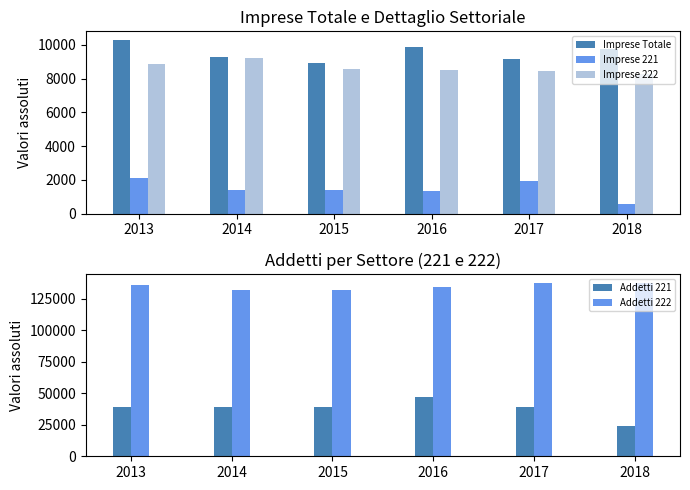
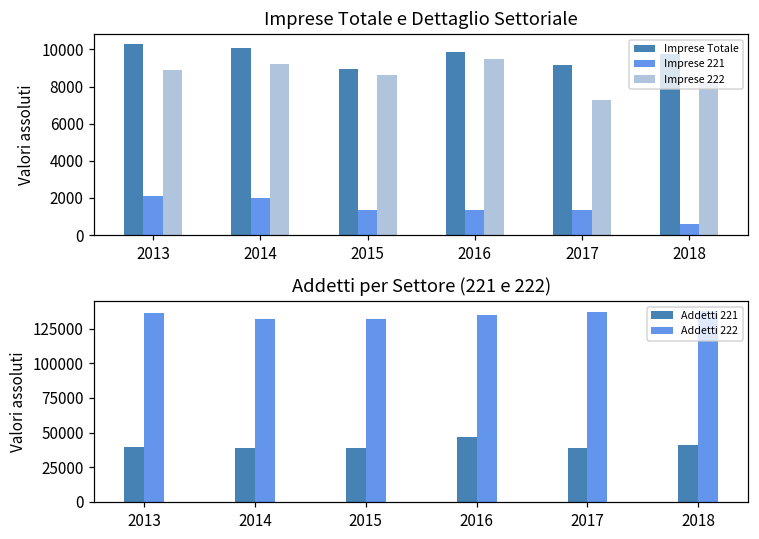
  {
    "Imprese Totale e Dettaglio Settoriale": {
      "Imprese Totale": {
        "2013": 10300,
-       "2014": 9300,
+       "2014": 10100,
        "2015": 8900,
        "2016": 9900,
        "2017": 9200
      },
      "Imprese 221": {
        "2013": 2100,
-       "2014": 1400,
+       "2014": 2000,
        "2015": 1400,
        "2016": 1400,
-       "2017": 1900,
+       "2017": 1400,
        "2018": 600
      },
      "Imprese 222": {
        "2013": 8900,
        "2014": 9200,
        "2015": 8600,
-       "2016": 8500,
-       "2017": 8500
+       "2016": 9500,
+       "2017": 7300
      }
    },
    "Addetti per Settore (221 e 222)": {
      "Addetti 221": {
        "2013": 39000,
        "2014": 39000,
        "2015": 39000,
        "2016": 47000,
        "2017": 39000,
-       "2018": 24000
+       "2018": 41000
      },
      "Addetti 222": {
        "2013": 136000,
        "2014": 132000,
        "2015": 132000,
        "2016": 135000,
        "2017": 137000
      }
    }
  }
